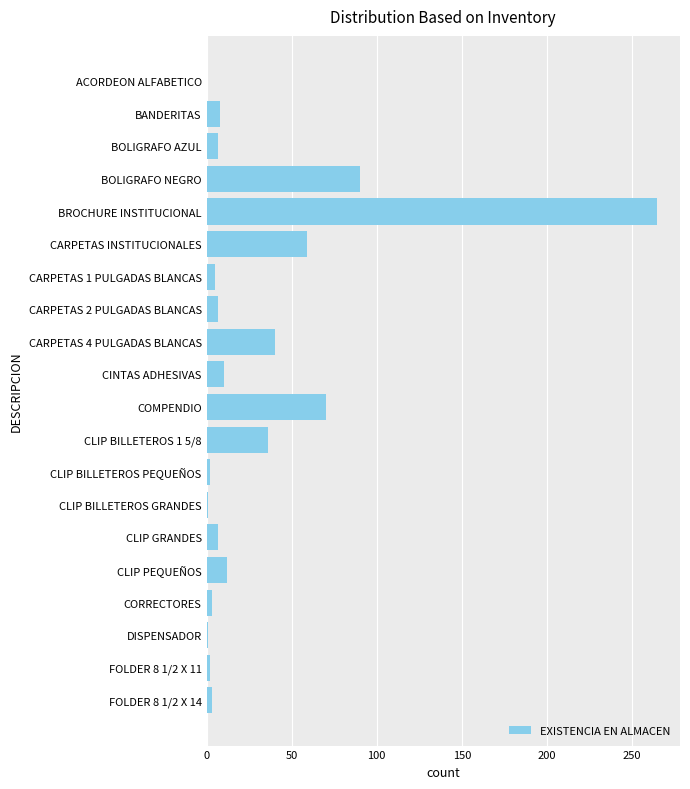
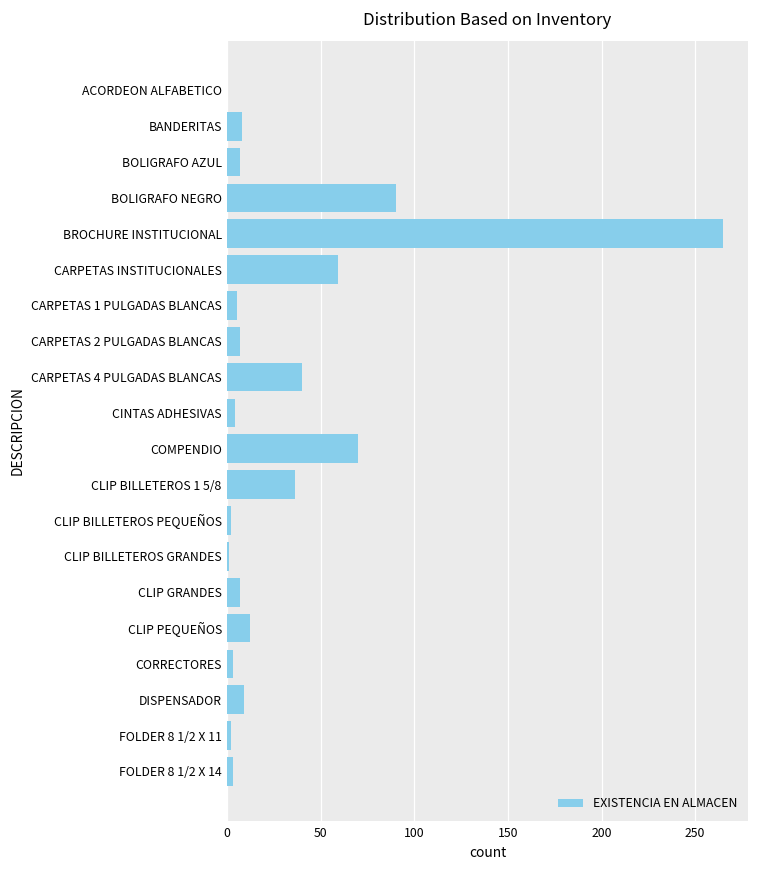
  {
    "ACORDEON ALFABETICO": 0,
    "BANDERITAS": 8,
    "BOLIGRAFO AZUL": 7,
    "BOLIGRAFO NEGRO": 90,
    "BROCHURE INSTITUCIONAL": 265,
    "CARPETAS INSTITUCIONALES": 59,
    "CARPETAS 1 PULGADAS BLANCAS": 5,
    "CARPETAS 2 PULGADAS BLANCAS": 7,
    "CARPETAS 4 PULGADAS BLANCAS": 40,
-   "CINTAS ADHESIVAS": 10,
+   "CINTAS ADHESIVAS": 4,
    "COMPENDIO": 70,
    "CLIP BILLETEROS 1 5/8": 36,
    "CLIP BILLETEROS PEQUEÑOS": 2,
    "CLIP GRANDES": 7,
    "CLIP PEQUEÑOS": 12,
    "CORRECTORES": 3,
-   "DISPENSADOR": 1,
+   "DISPENSADOR": 9,
    "FOLDER 8 1/2 X 11": 2,
    "FOLDER 8 1/2 X 14": 3
  }
